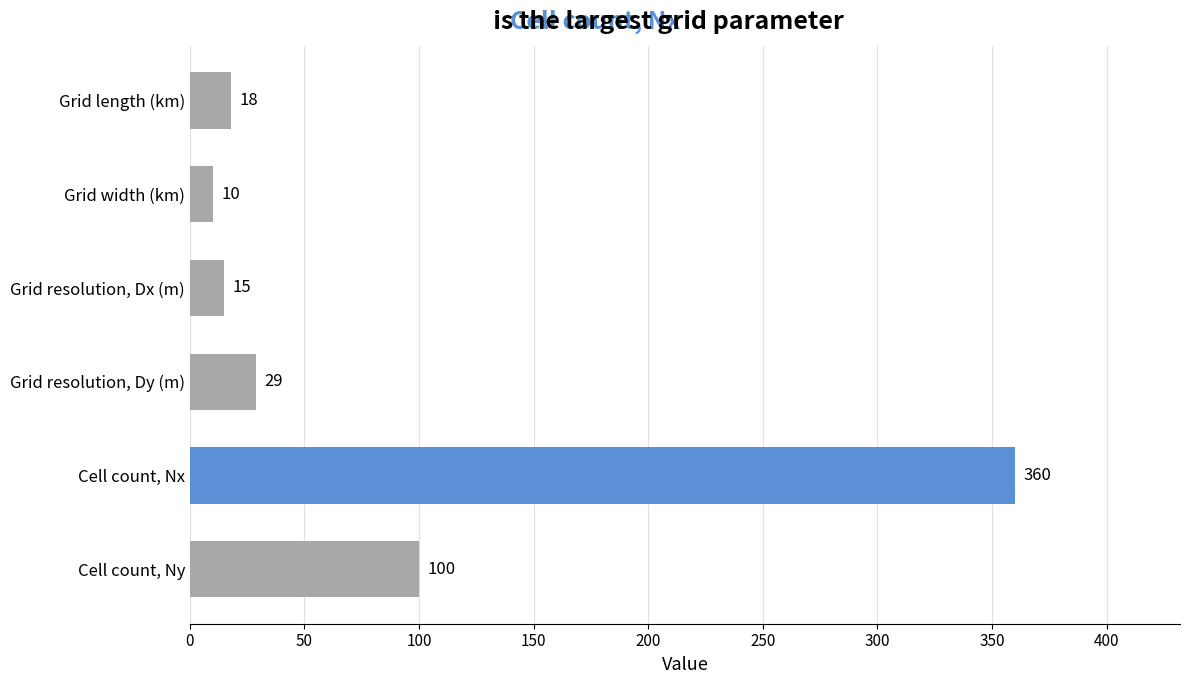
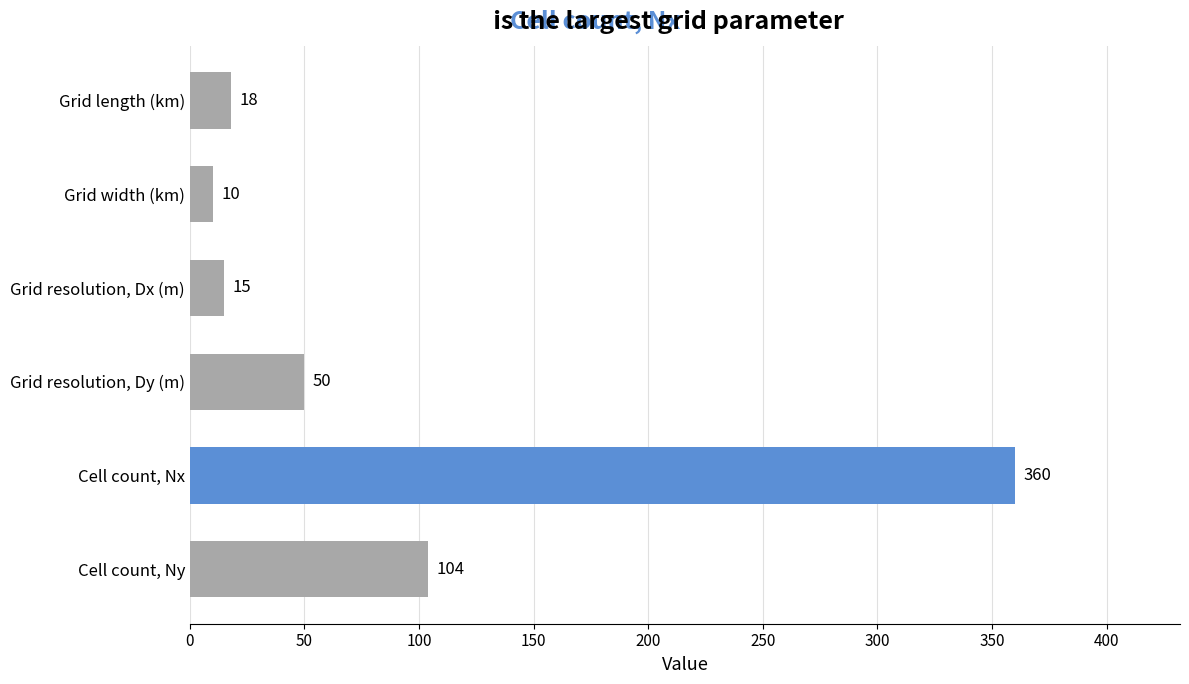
  {
    "Grid length (km)": 18,
    "Grid width (km)": 10,
    "Grid resolution, Dx (m)": 15,
-   "Grid resolution, Dy (m)": 29,
+   "Grid resolution, Dy (m)": 50,
    "Cell count, Nx": 360,
-   "Cell count, Ny": 100
+   "Cell count, Ny": 104
  }
